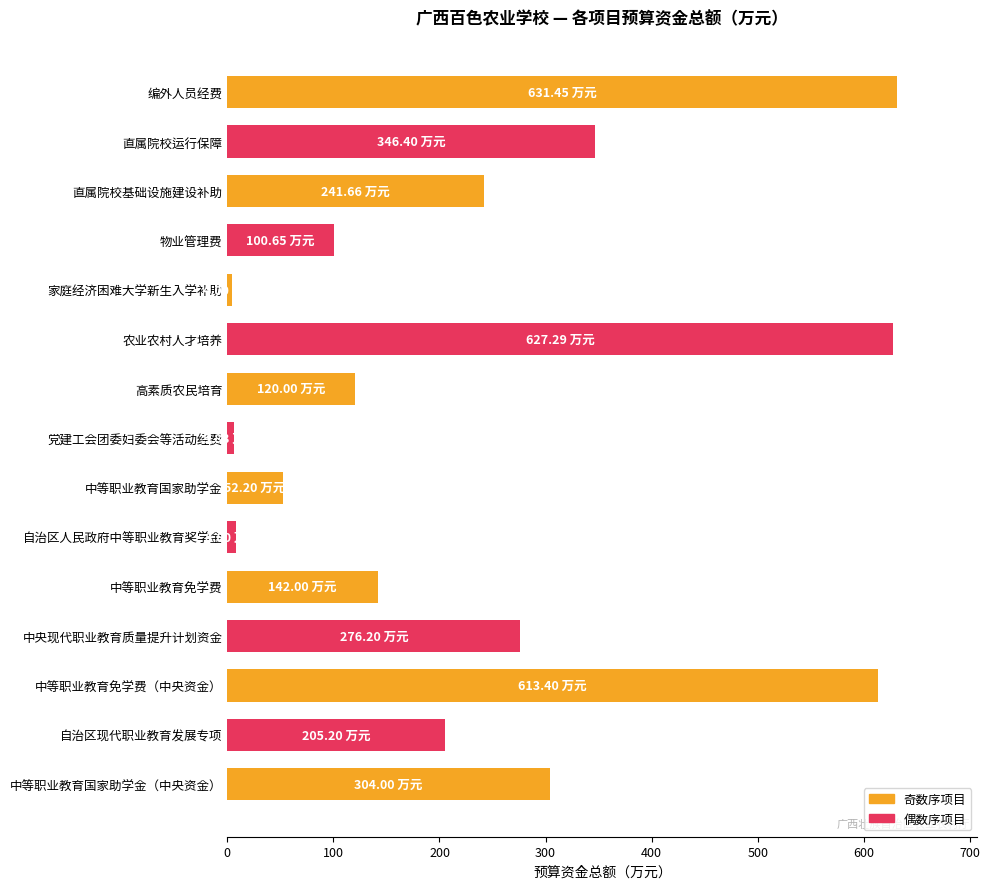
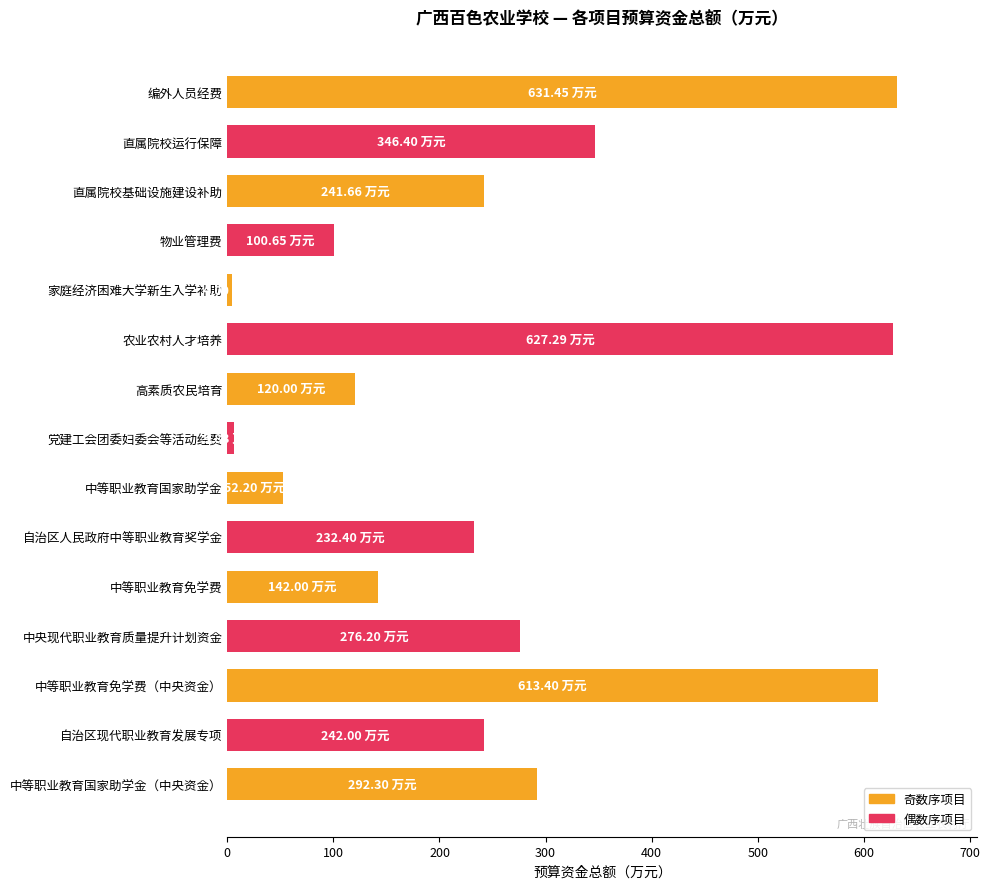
  {
    "编外人员经费": 631.45,
    "直属院校运行保障": 346.40,
    "直属院校基础设施建设补助": 241.66,
    "物业管理费": 100.65,
    "农业农村人才培养": 627.29,
    "高素质农民培育": 120.00,
    "中等职业教育国家助学金": 52.20,
-   "自治区人民政府中等职业教育奖学金": 8,
+   "自治区人民政府中等职业教育奖学金": 232,
    "中等职业教育免学费": 142.00,
    "中央现代职业教育质量提升计划资金": 276.20,
    "中等职业教育免学费（中央资金）": 613.40,
-   "自治区现代职业教育发展专项": 205.20,
-   "中等职业教育国家助学金（中央资金）": 304.00
+   "自治区现代职业教育发展专项": 242.00,
+   "中等职业教育国家助学金（中央资金）": 292.30
  }
